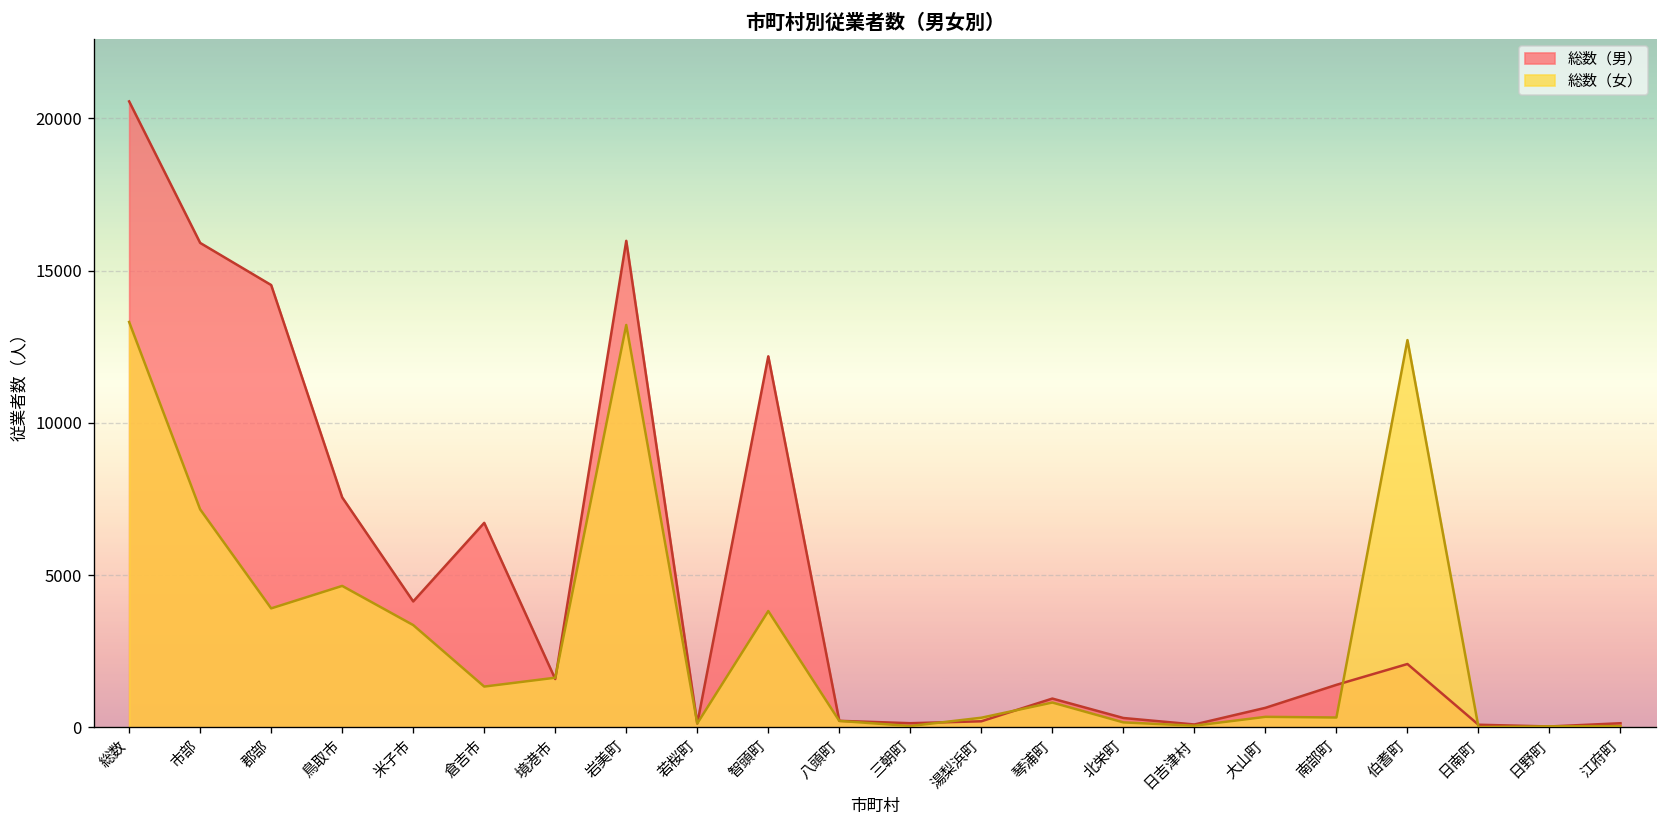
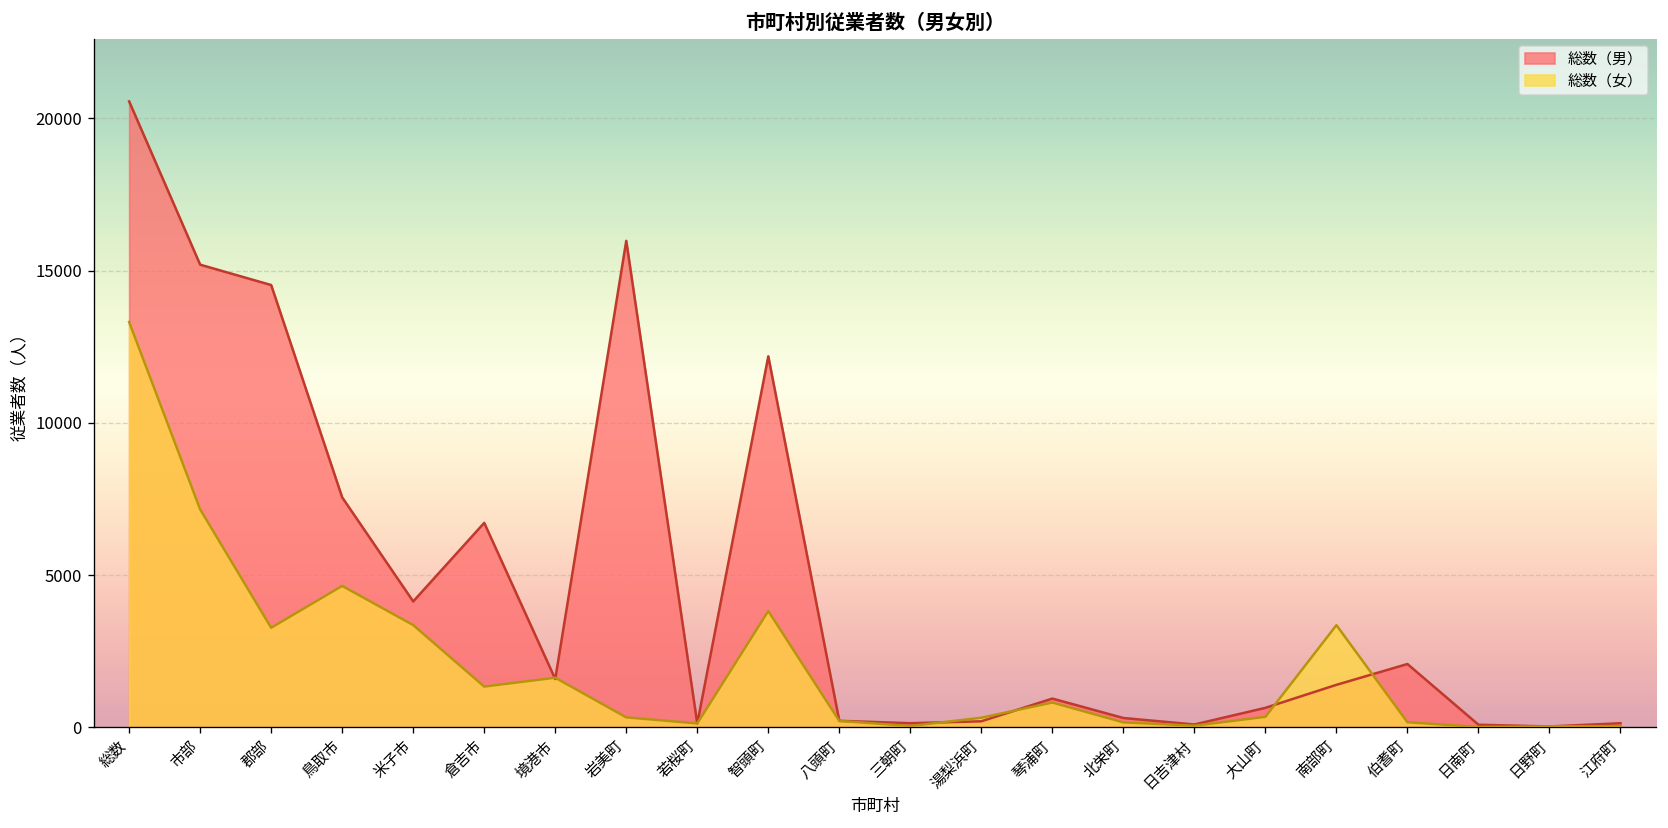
  {
    "総数（男）": {
      "総数": 20600,
-     "市部": 15900,
+     "市部": 15200,
      "郡部": 14500,
      "鳥取市": 7600,
      "米子市": 4100,
      "倉吉市": 6700,
      "岩美町": 16000,
      "智頭町": 12200,
      "湯梨浜町": 200,
      "琴浦町": 900,
      "北栄町": 300,
      "大山町": 600,
      "南部町": 1400,
      "伯耆町": 2100
    },
    "総数（女）": {
      "総数": 13300,
      "市部": 7200,
-     "郡部": 3900,
+     "郡部": 3300,
      "鳥取市": 4600,
      "米子市": 3400,
      "倉吉市": 1300,
-     "岩美町": 13200,
+     "岩美町": 300,
      "智頭町": 3800,
      "湯梨浜町": 300,
      "琴浦町": 800,
      "北栄町": 200,
      "大山町": 300,
-     "南部町": 300,
-     "伯耆町": 12700
+     "南部町": 3400,
+     "伯耆町": 200
    }
  }
